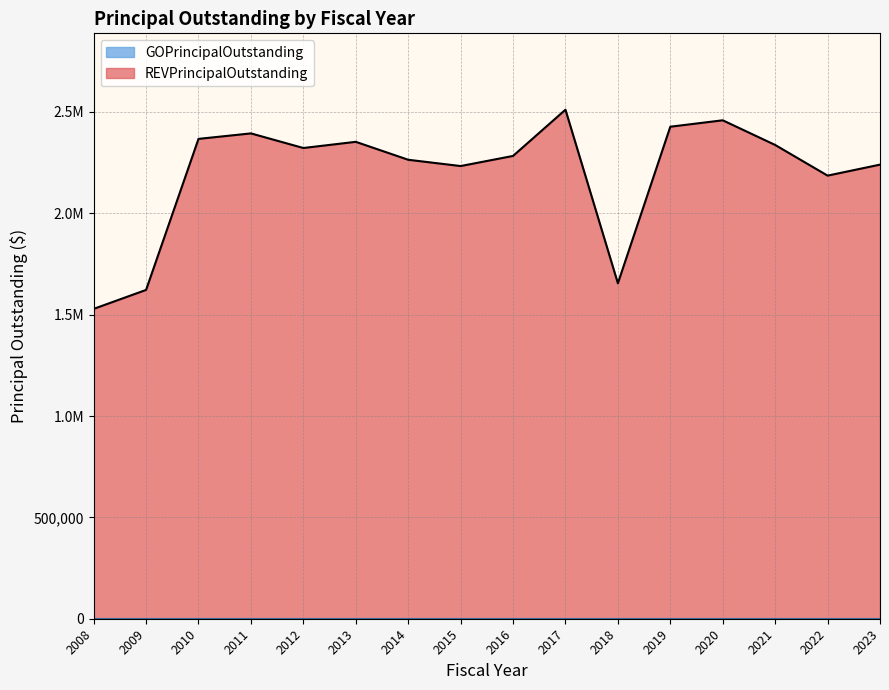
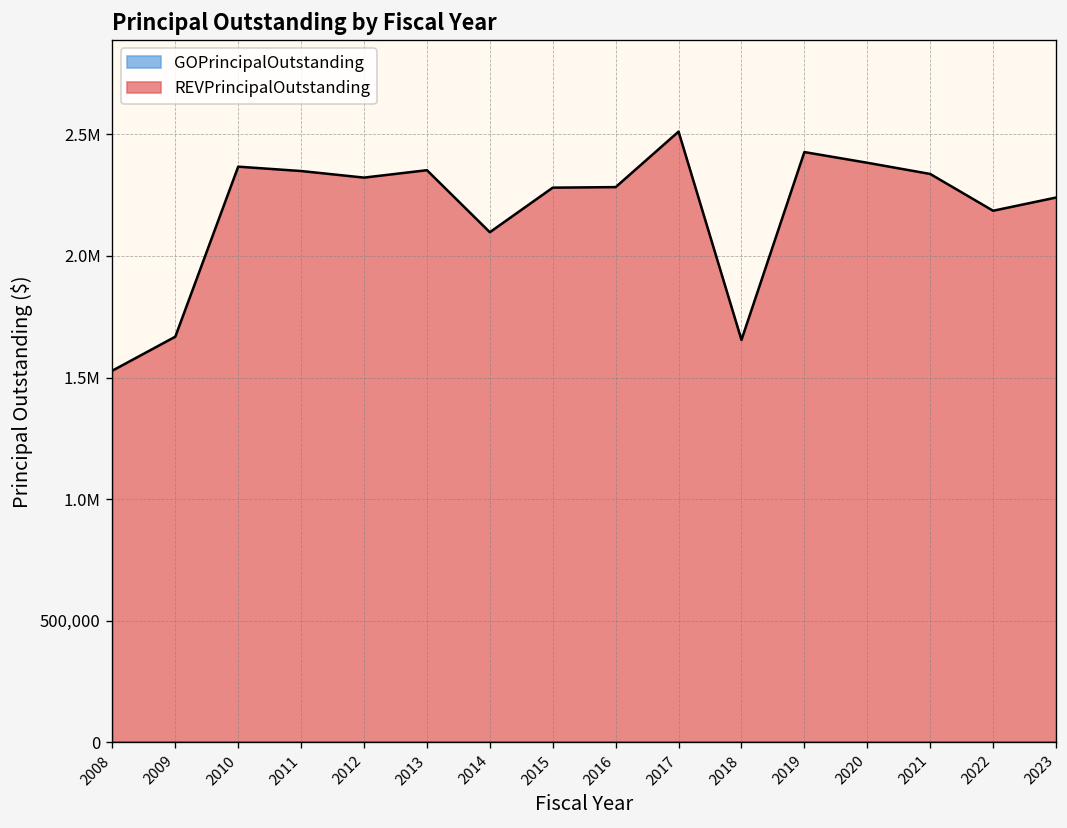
  {
    "GOPrincipalOutstanding": {
      "2008": "0",
      "2009": "0",
      "2010": "0",
      "2011": "0",
      "2012": "0",
      "2013": "0",
      "2014": "0",
      "2015": "0",
      "2016": "0",
      "2017": "0",
      "2018": "0",
      "2019": "0",
      "2020": "0",
      "2021": "0",
      "2022": "0",
      "2023": "0"
    },
    "REVPrincipalOutstanding": {
      "2008": "1,530,000",
-     "2009": "1,620,000",
+     "2009": "1,670,000",
      "2010": "2,370,000",
-     "2011": "2,390,000",
+     "2011": "2,350,000",
      "2012": "2,320,000",
      "2013": "2,350,000",
-     "2014": "2,260,000",
-     "2015": "2,230,000",
+     "2014": "2,100,000",
+     "2015": "2,280,000",
      "2016": "2,280,000",
      "2017": "2,510,000",
      "2018": "1,650,000",
      "2019": "2,430,000",
-     "2020": "2,460,000",
+     "2020": "2,380,000",
      "2021": "2,340,000",
      "2022": "2,190,000",
      "2023": "2,240,000"
    }
  }
